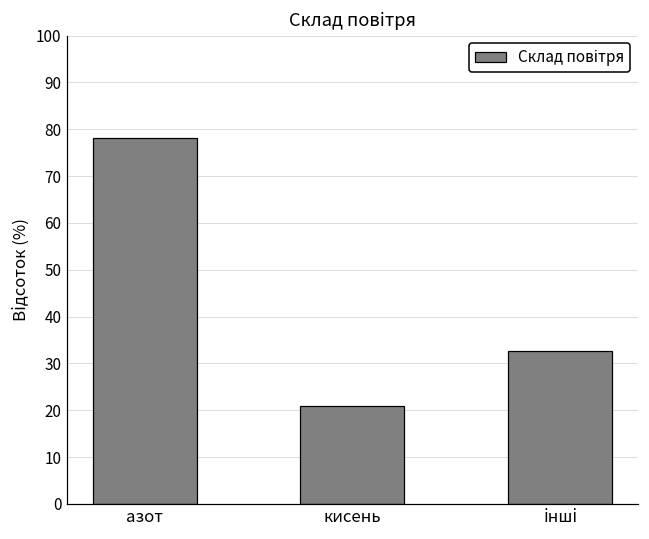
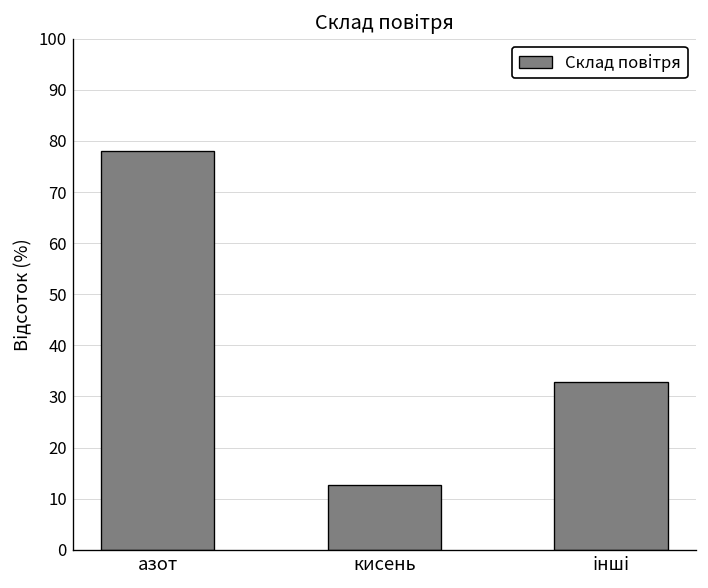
  {
    "азот": 78,
-   "кисень": 21,
+   "кисень": 13,
    "інші": 33
  }
